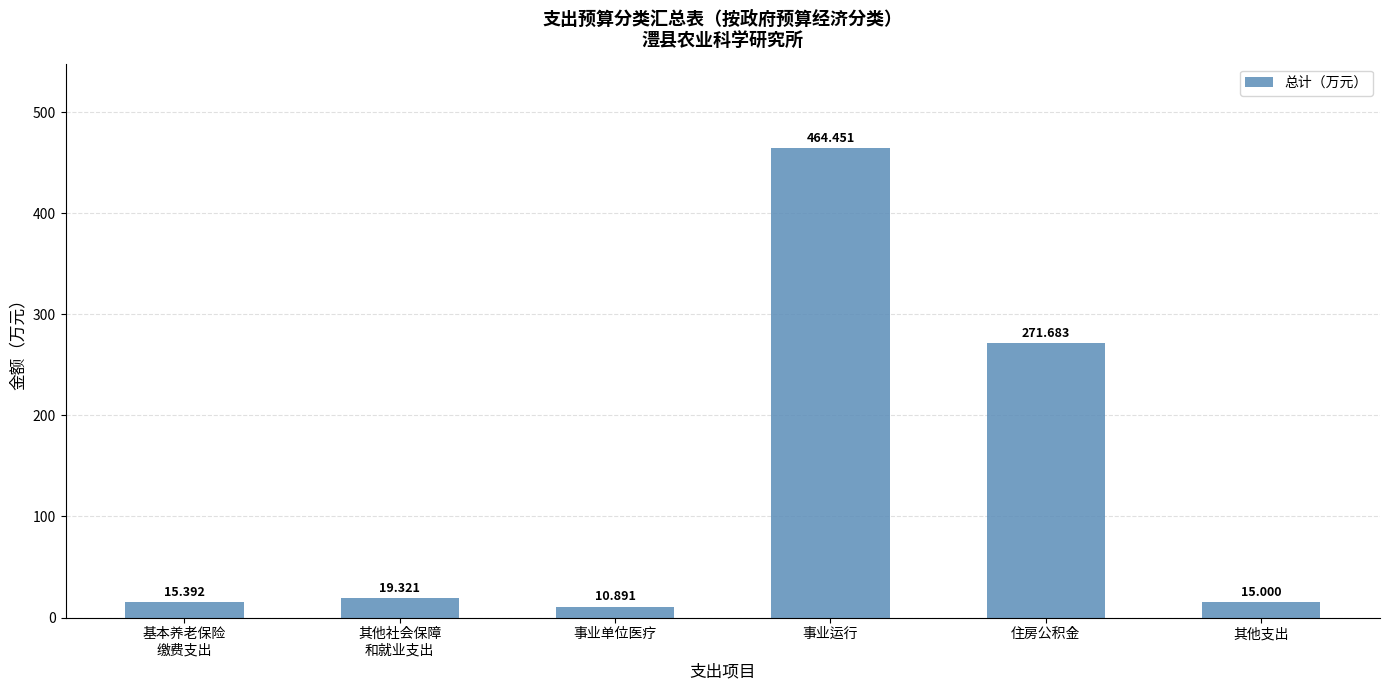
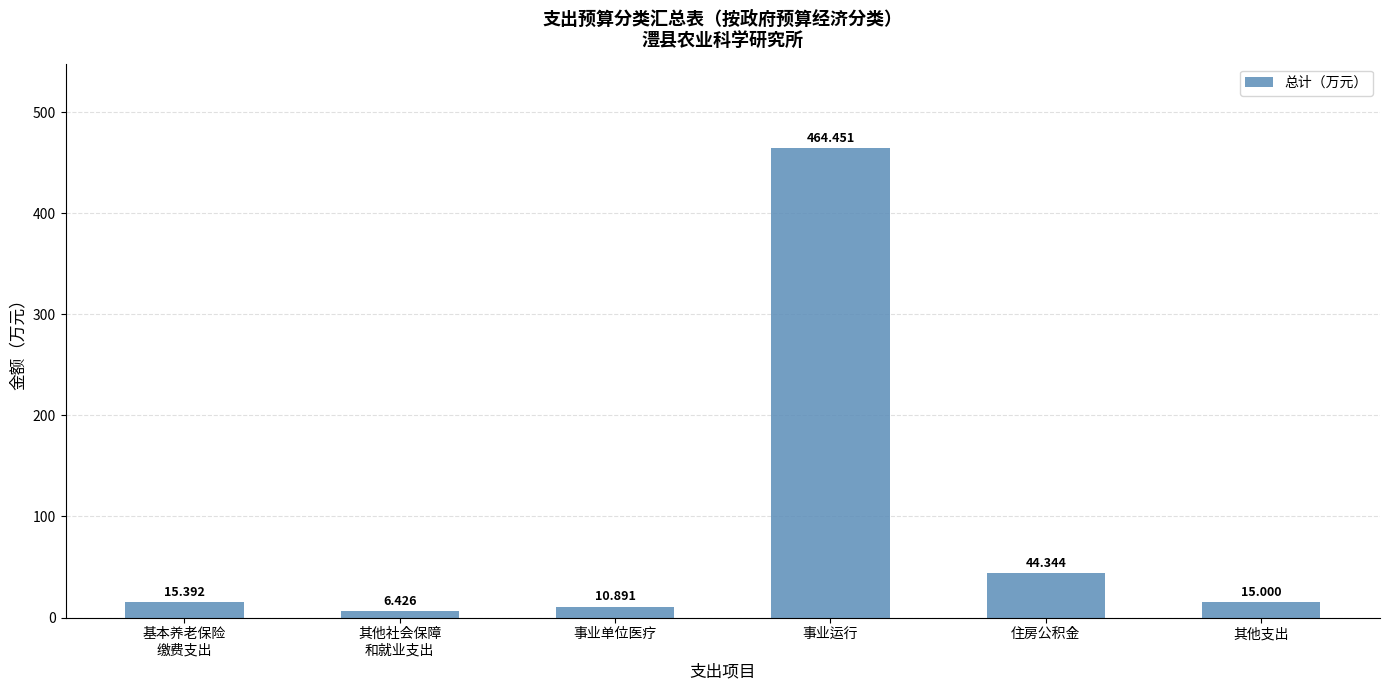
  {
    "基本养老保险 缴费支出": 15.392,
-   "其他社会保障 和就业支出": 19.321,
+   "其他社会保障 和就业支出": 6.426,
    "事业单位医疗": 10.891,
    "事业运行": 464.451,
-   "住房公积金": 271.683,
+   "住房公积金": 44.344,
    "其他支出": 15.000
  }
